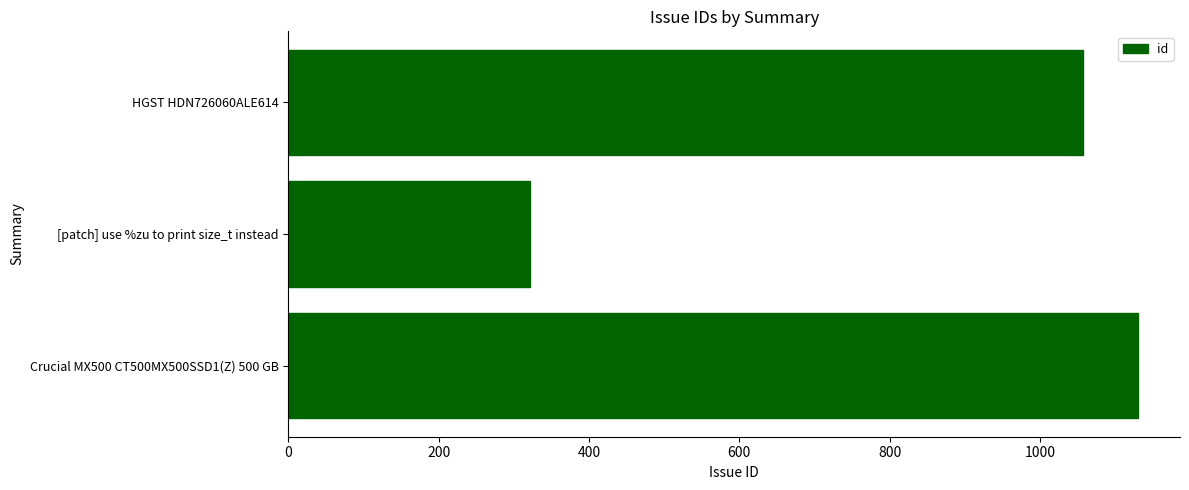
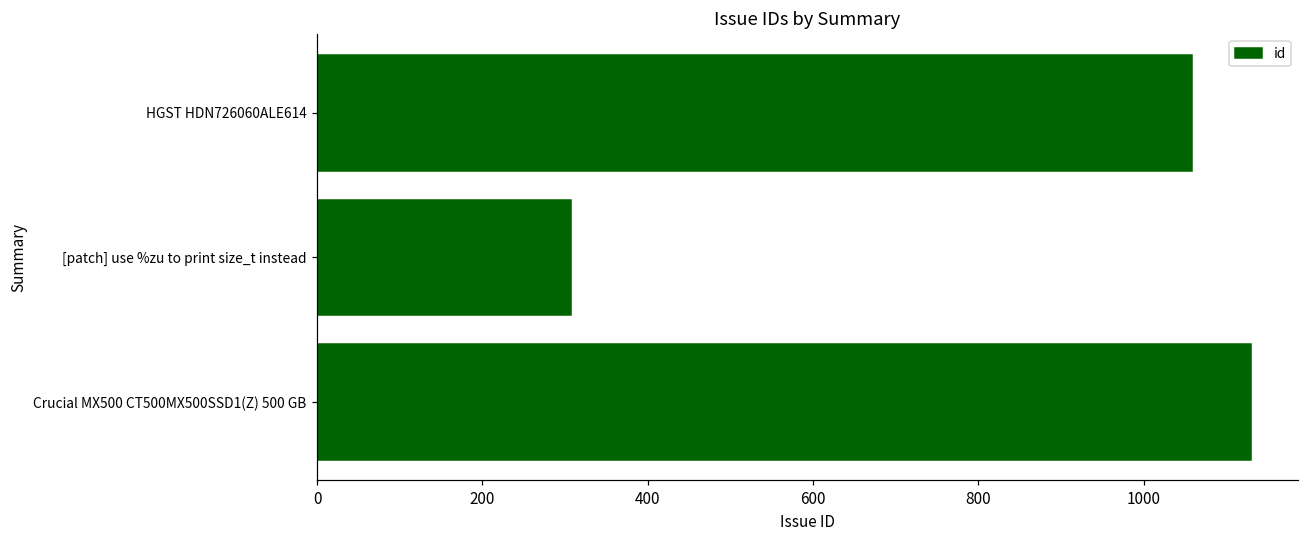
  {
    "HGST HDN726060ALE614": 1060,
-   "[patch] use %zu to print size_t instead": 320,
+   "[patch] use %zu to print size_t instead": 310,
    "Crucial MX500 CT500MX500SSD1(Z) 500 GB": 1130
  }
